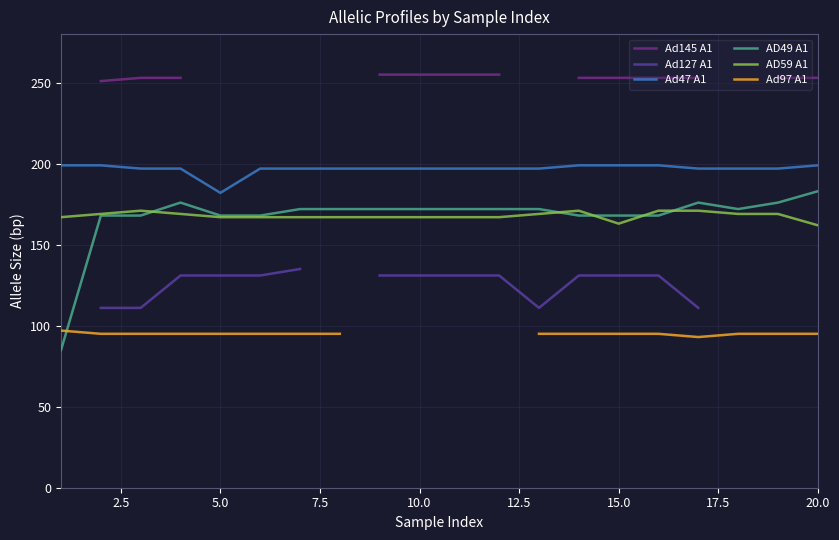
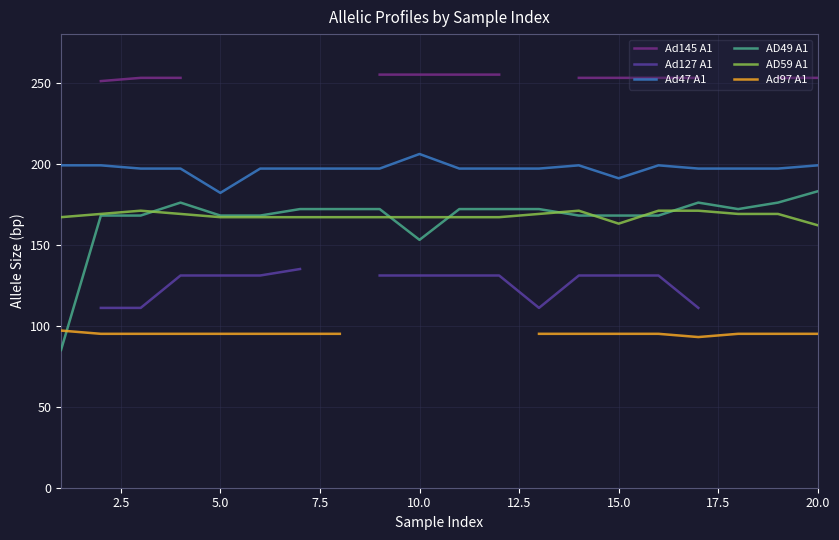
  {
    "Ad47 A1": {
      "5.0": 182,
-     "10.0": 197,
-     "15.0": 199,
+     "10.0": 206,
+     "15.0": 191,
      "20.0": 199
    },
    "AD49 A1": {
-     "10.0": 172,
+     "10.0": 153,
      "15.0": 168,
      "20.0": 183
    },
    "AD59 A1": {
      "10.0": 167,
      "15.0": 163,
      "20.0": 162
    },
    "Ad97 A1": {
      "5.0": 95,
      "15.0": 95,
      "20.0": 95
    }
  }
